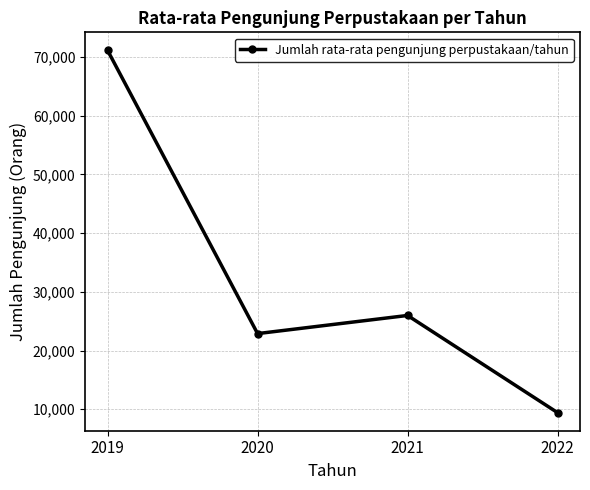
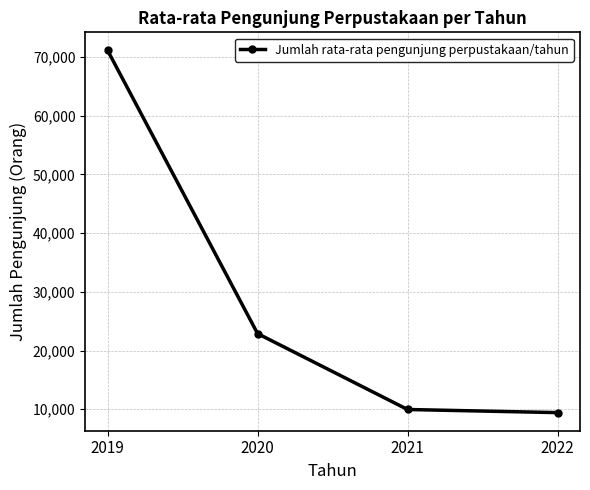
  {
    "2019": "71,000",
    "2020": "23,000",
-   "2021": "26,000",
+   "2021": "10,000",
    "2022": "9,000"
  }
